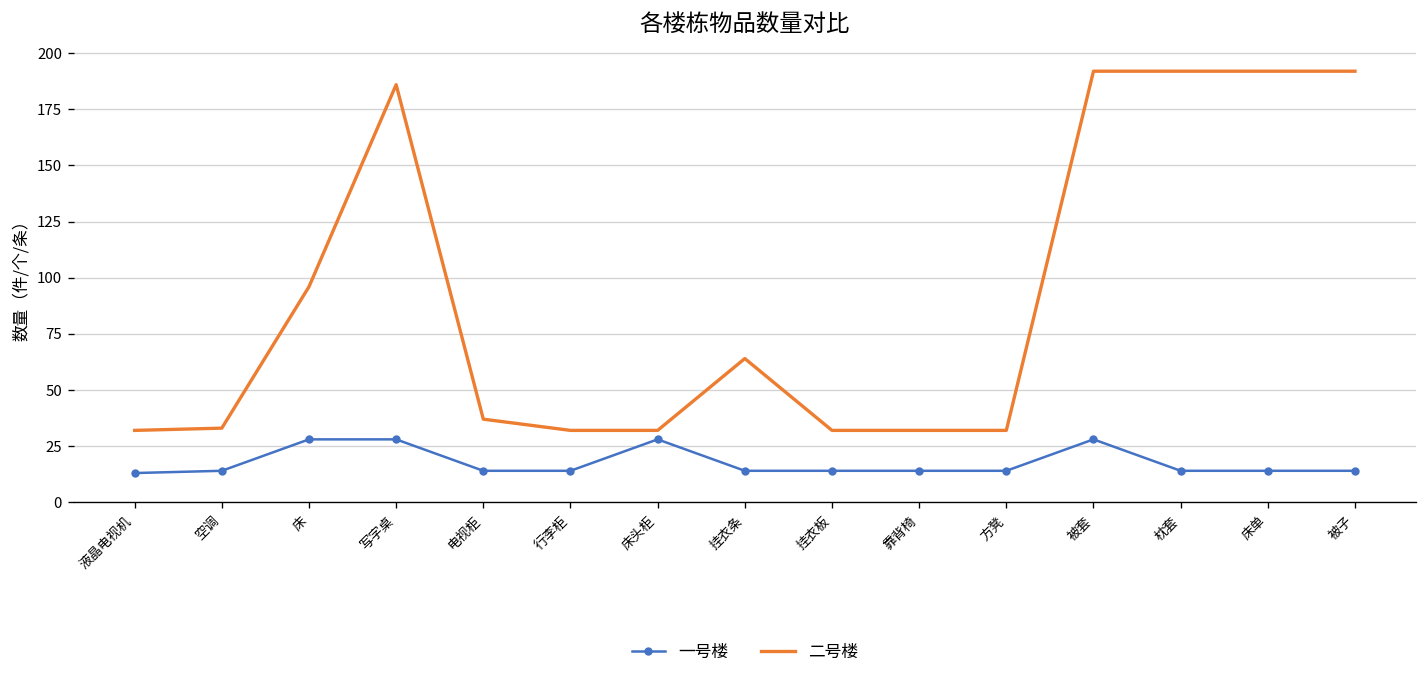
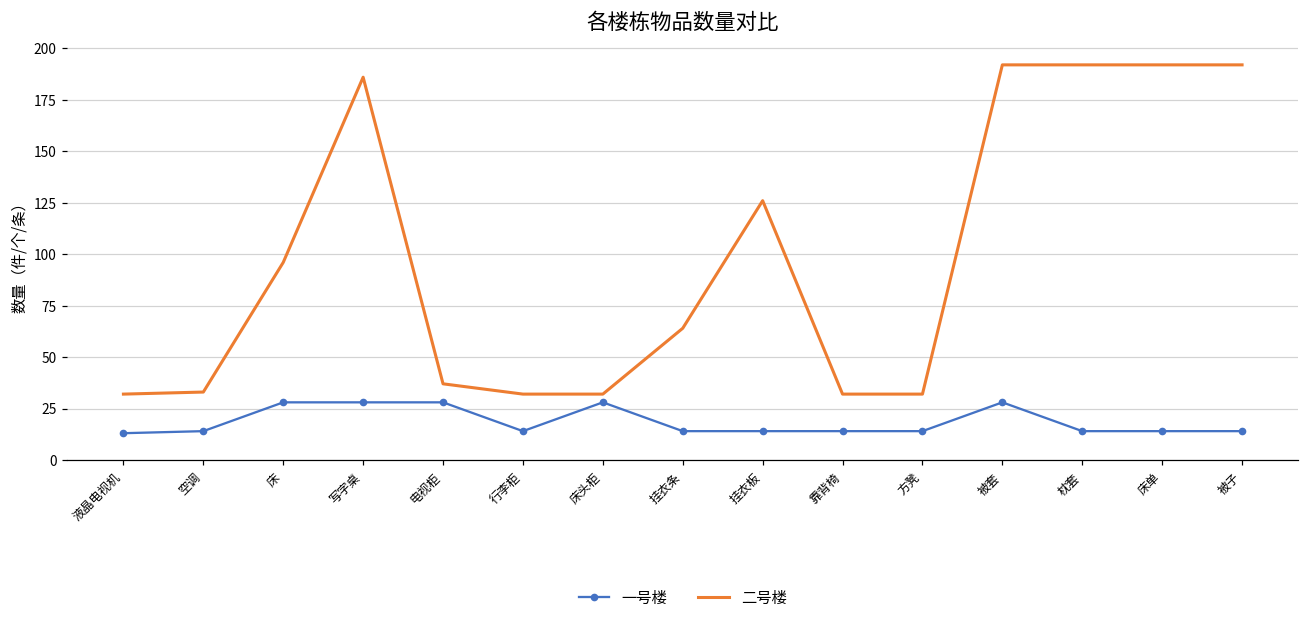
  {
    "一号楼": {
      "液晶电视机": 13,
      "空调": 14,
      "床": 28,
      "写字桌": 28,
-     "电视柜": 14,
+     "电视柜": 28,
      "行李柜": 14,
      "床头柜": 28,
      "挂衣条": 14,
      "挂衣板": 14,
      "靠背椅": 14,
      "方凳": 14,
      "被套": 28,
      "枕套": 14,
      "床单": 14,
      "被子": 14
    },
    "二号楼": {
      "液晶电视机": 32,
      "空调": 33,
      "床": 96,
      "写字桌": 186,
      "电视柜": 37,
      "行李柜": 32,
      "床头柜": 32,
      "挂衣条": 64,
-     "挂衣板": 32,
+     "挂衣板": 126,
      "靠背椅": 32,
      "方凳": 32,
      "被套": 192,
      "枕套": 192,
      "床单": 192,
      "被子": 192
    }
  }
